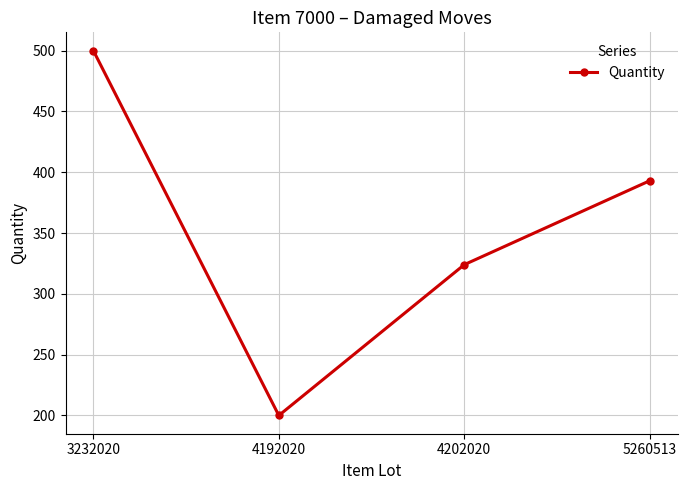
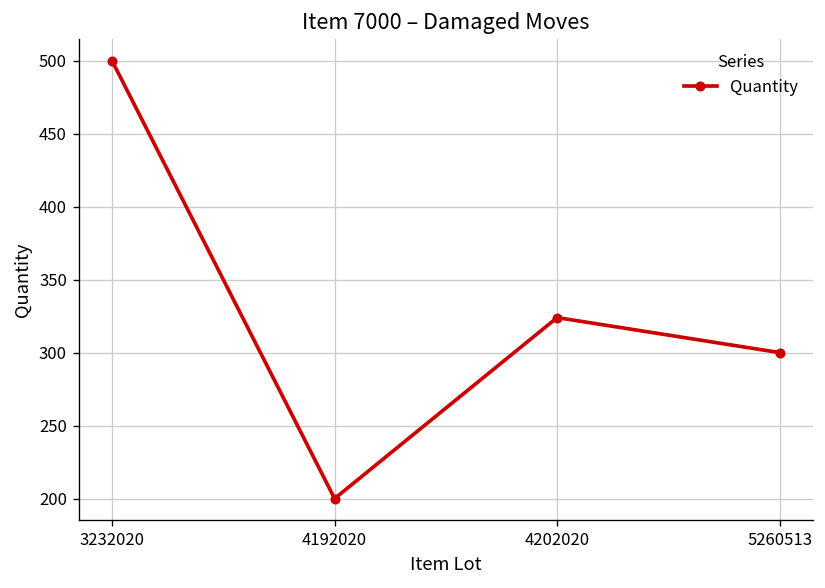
  {
    "3232020": 500,
    "4192020": 200,
    "4202020": 324,
-   "5260513": 393
+   "5260513": 300
  }
